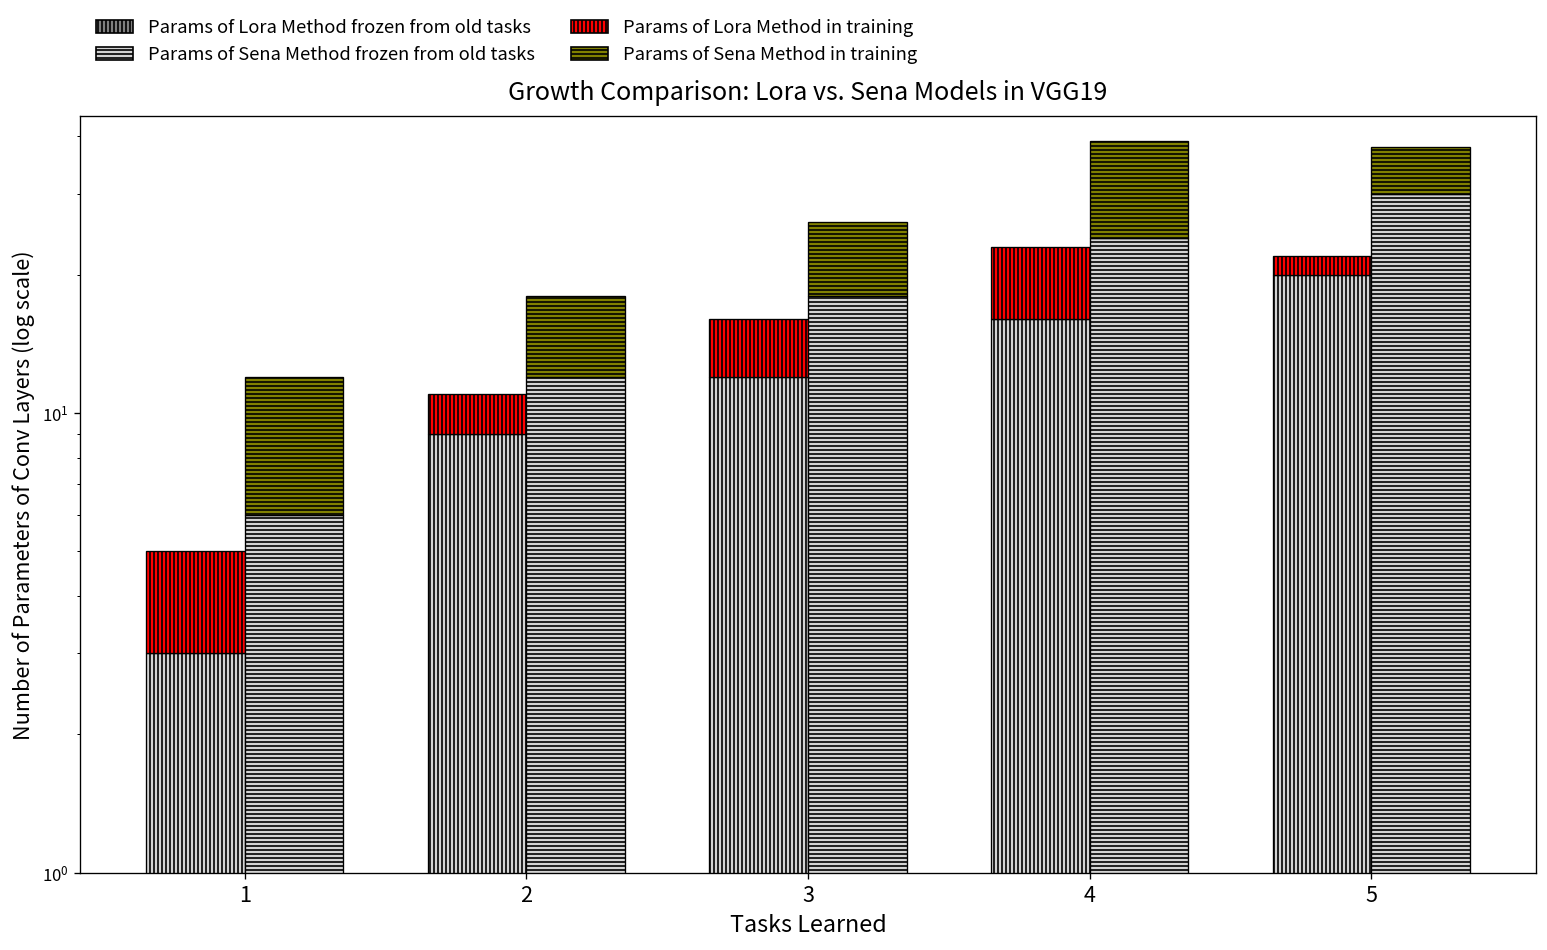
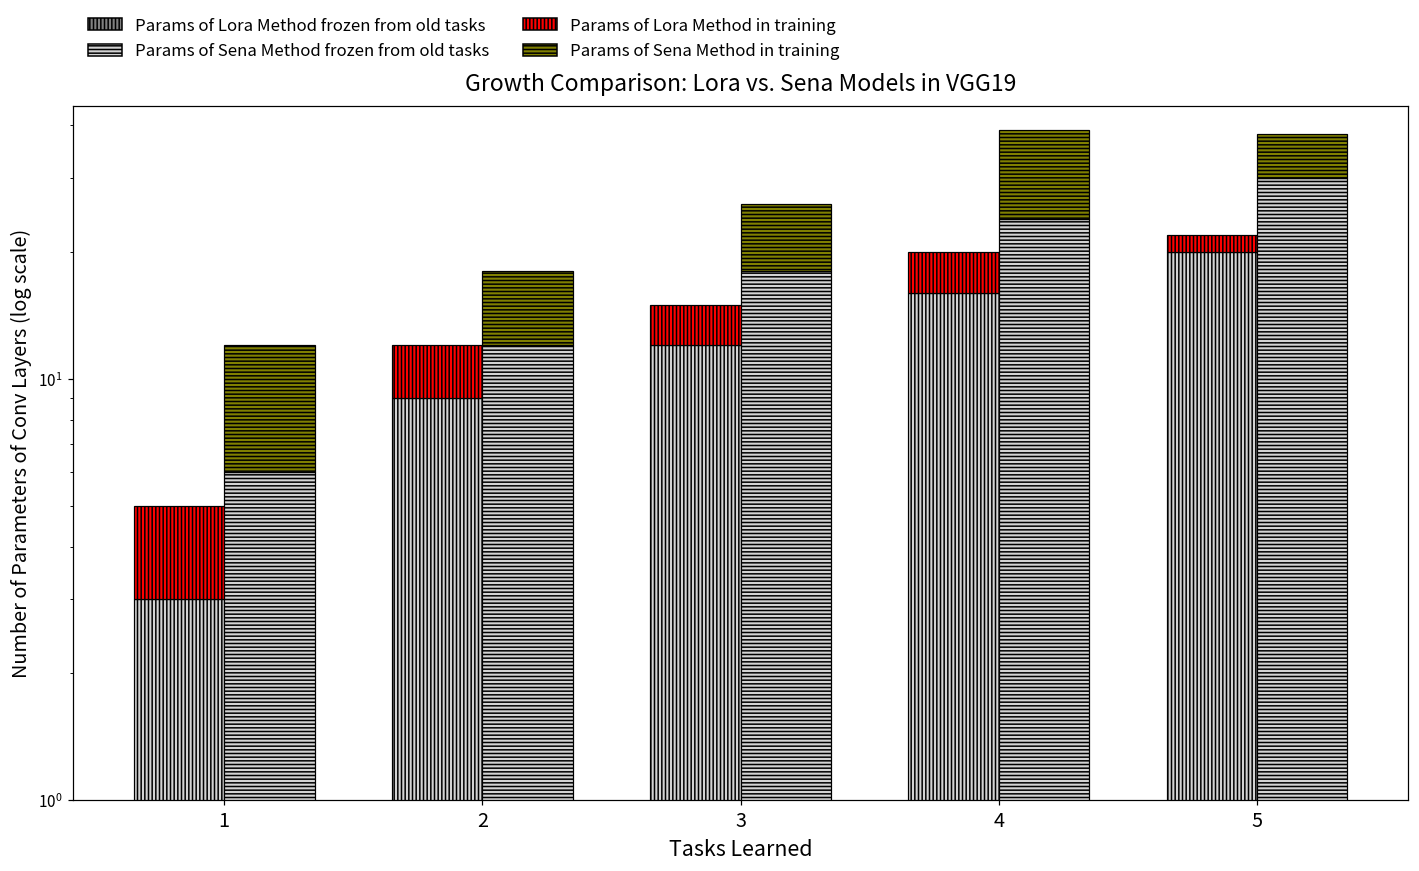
  {
    "Params of Lora Method in training": {
      "1": 2,
-     "2": 2,
-     "3": 4,
-     "4": 7,
+     "2": 3,
+     "3": 3,
+     "4": 4,
      "5": 2
    },
    "Params of Sena Method in training": {
      "1": 6,
      "2": 6,
      "3": 8,
      "4": 15,
      "5": 8
    }
  }
